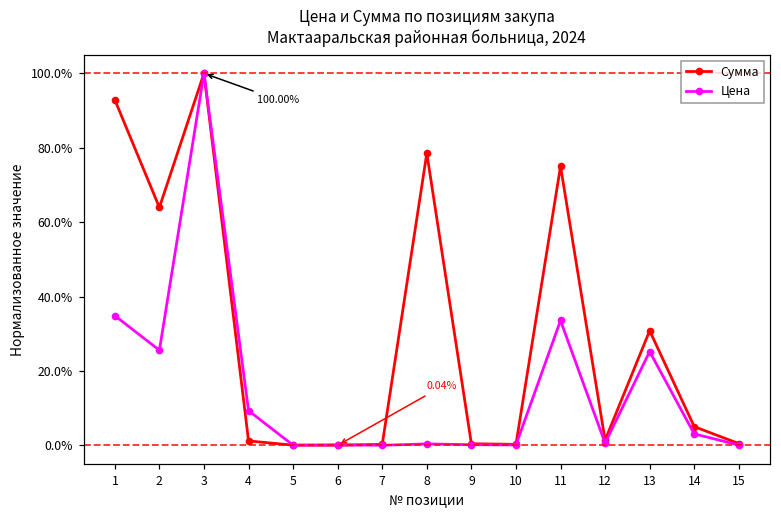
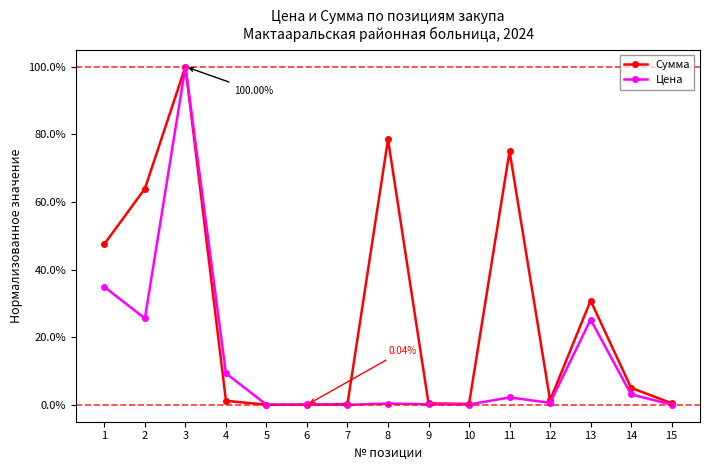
  {
    "Сумма": {
-     "1": "93%",
+     "1": "48%",
      "2": "64%",
      "4": "1%",
      "8": "79%",
      "11": "75%",
      "12": "1%",
      "13": "31%",
      "14": "5%"
    },
    "Цена": {
      "1": "35%",
      "2": "26%",
      "4": "9%",
-     "11": "34%",
+     "11": "2%",
      "12": "1%",
      "13": "25%",
      "14": "3%"
    }
  }
